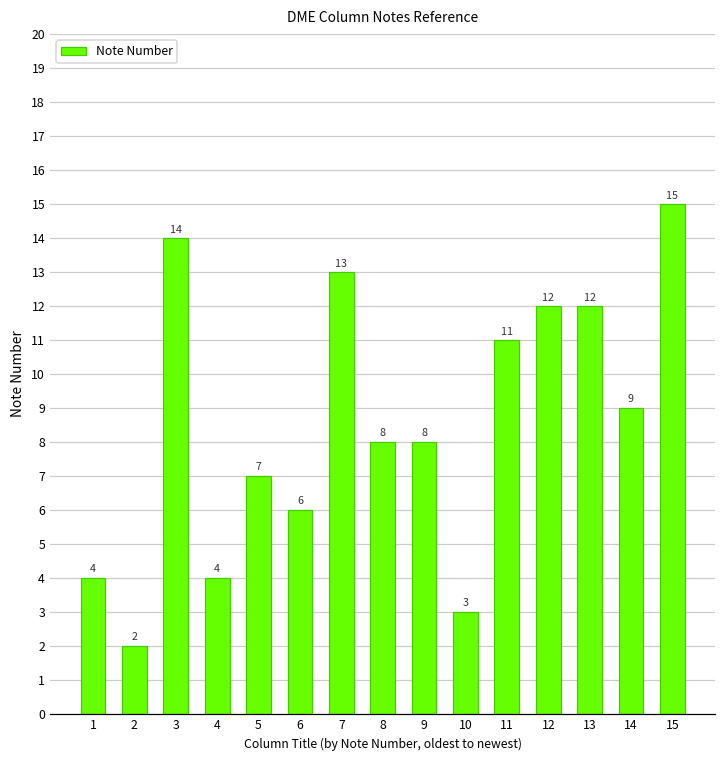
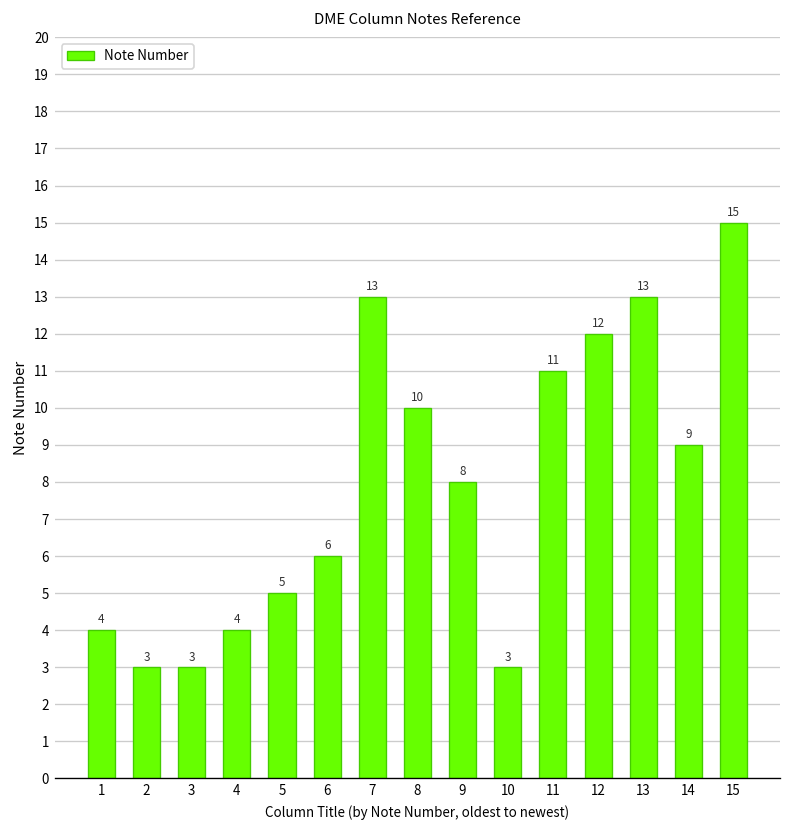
  {
    "1": 4,
-   "2": 2,
-   "3": 14,
+   "2": 3,
+   "3": 3,
    "4": 4,
-   "5": 7,
+   "5": 5,
    "6": 6,
    "7": 13,
-   "8": 8,
+   "8": 10,
    "9": 8,
    "10": 3,
    "11": 11,
    "12": 12,
-   "13": 12,
+   "13": 13,
    "14": 9,
    "15": 15
  }
